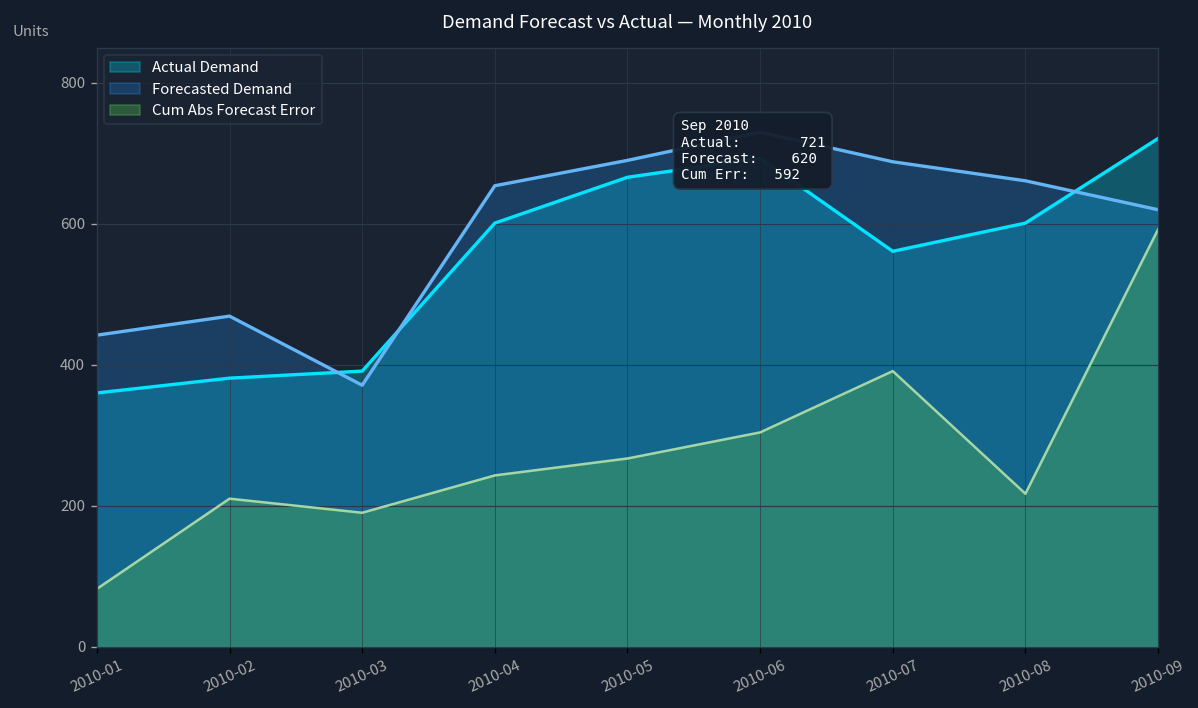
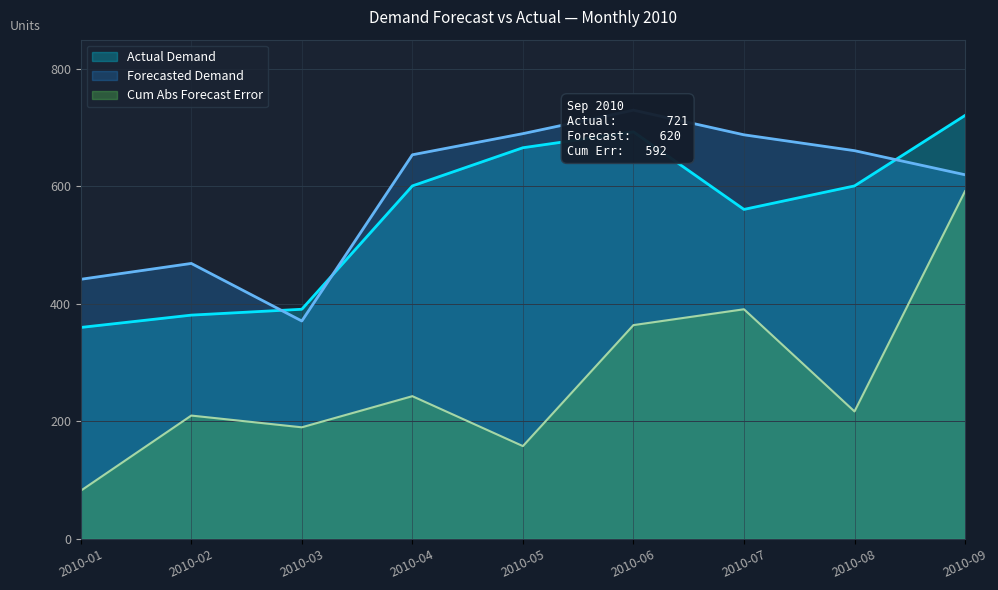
  {
    "Cum Abs Forecast Error": {
      "2010-01": 80,
      "2010-02": 210,
      "2010-03": 190,
      "2010-04": 240,
-     "2010-05": 270,
-     "2010-06": 300,
+     "2010-05": 160,
+     "2010-06": 360,
      "2010-07": 390,
      "2010-08": 220,
      "2010-09": 590
    }
  }
